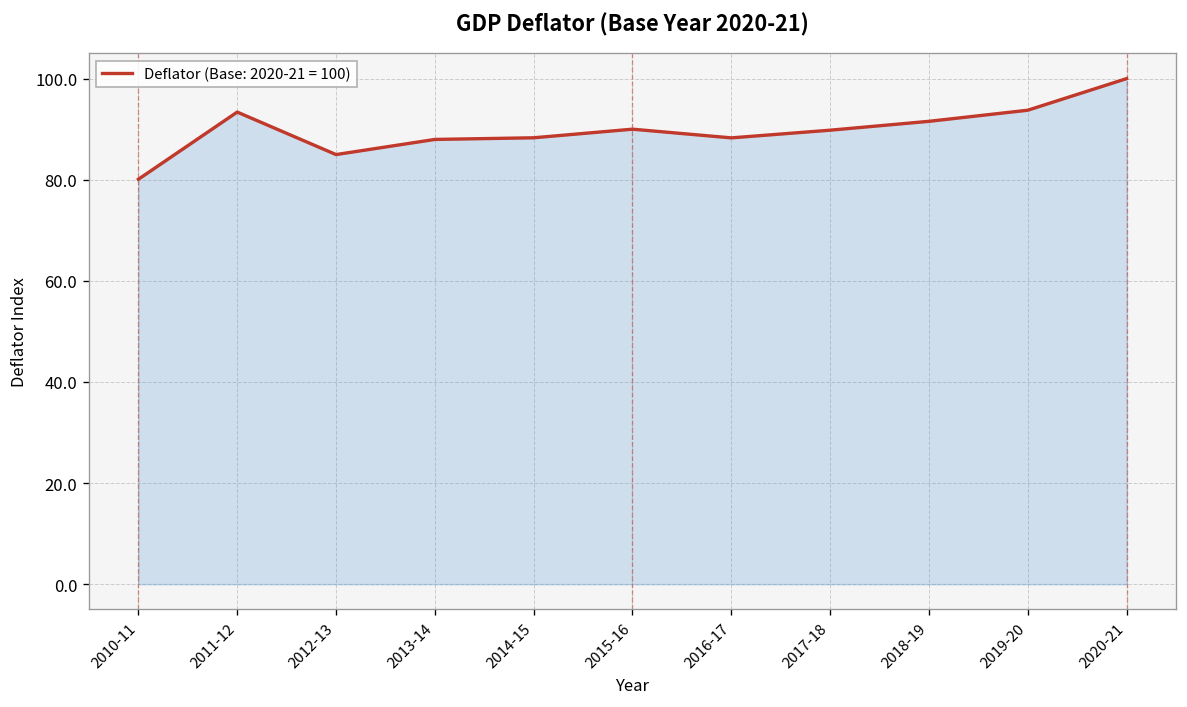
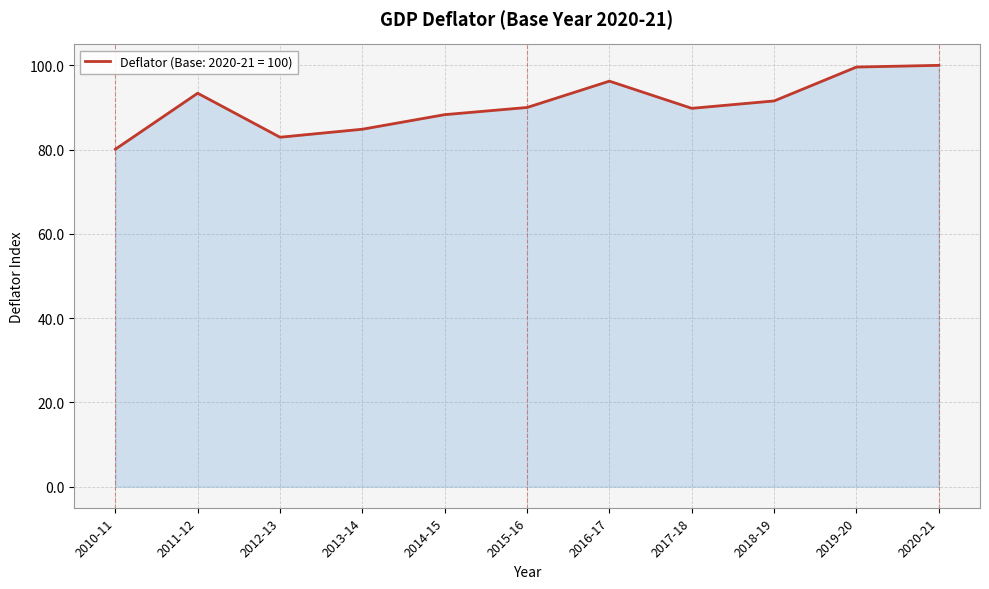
  {
    "2010-11": 80,
    "2011-12": 93,
-   "2012-13": 85,
-   "2013-14": 88,
+   "2012-13": 83,
+   "2013-14": 85,
    "2014-15": 88,
    "2015-16": 90,
-   "2016-17": 88,
+   "2016-17": 96,
    "2017-18": 90,
    "2018-19": 92,
-   "2019-20": 94,
+   "2019-20": 100,
    "2020-21": 100
  }
